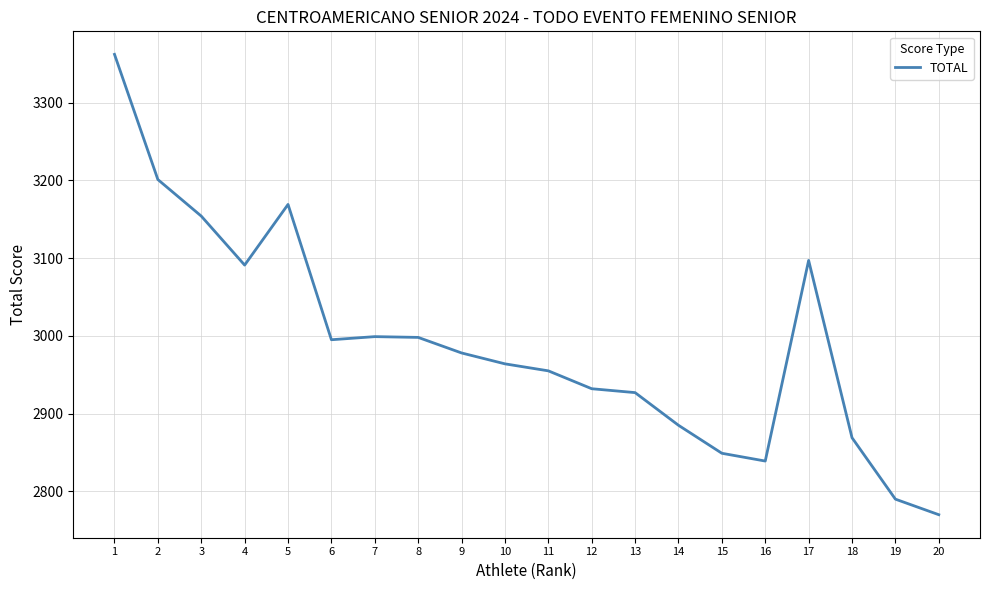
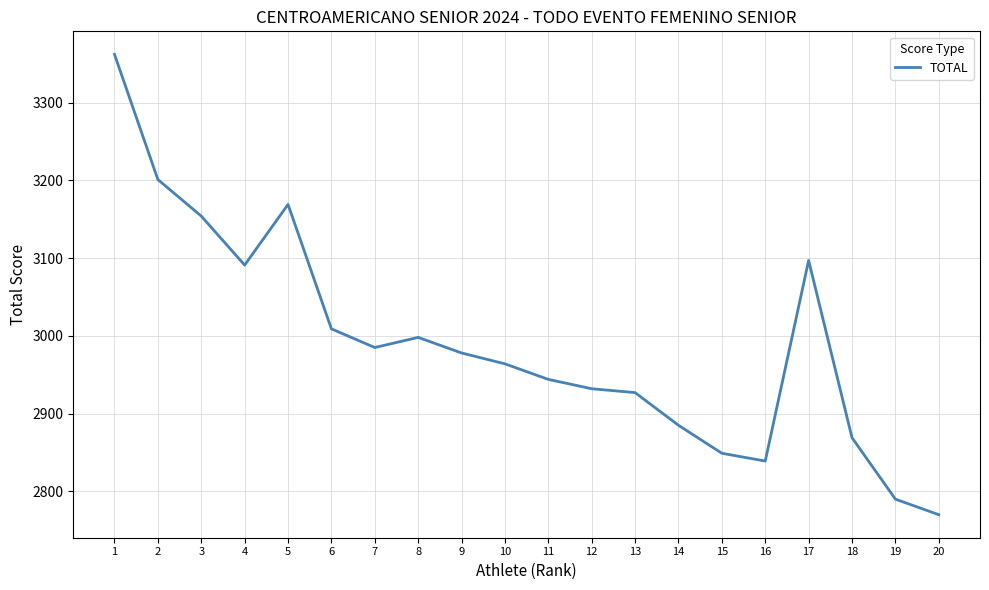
  {
    "1": 3360,
    "2": 3200,
    "3": 3150,
    "4": 3090,
    "5": 3170,
-   "6": 3000,
-   "7": 3000,
+   "6": 3010,
+   "7": 2990,
    "8": 3000,
    "9": 2980,
    "10": 2960,
-   "11": 2960,
+   "11": 2940,
    "12": 2930,
    "13": 2930,
    "14": 2890,
    "15": 2850,
    "16": 2840,
    "17": 3100,
    "18": 2870,
    "19": 2790,
    "20": 2770
  }
